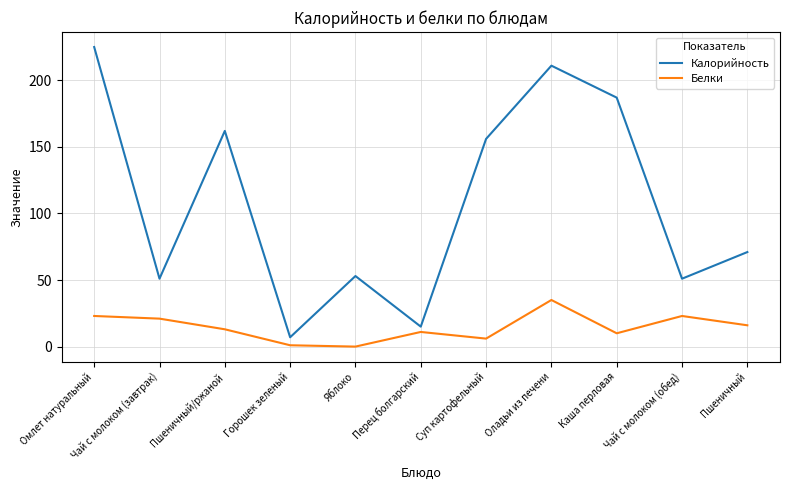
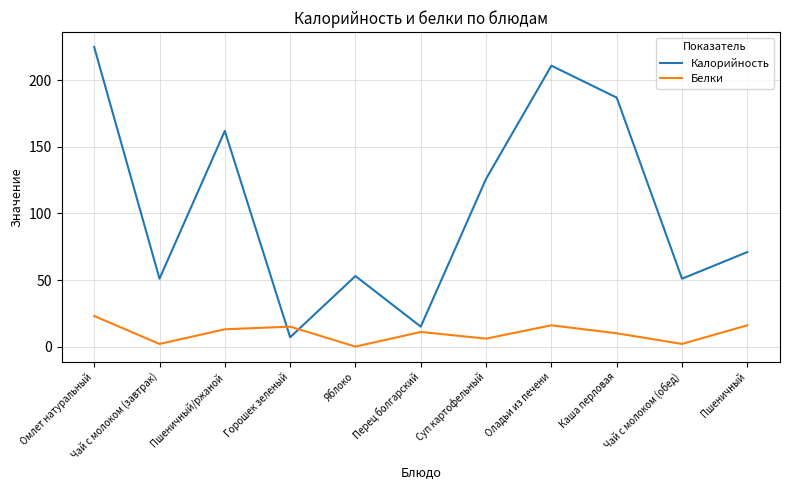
  {
    "Калорийность": {
      "Омлет натуральный": 225,
      "Чай с молоком (завтрак)": 51,
      "Пшеничный/ржаной": 162,
      "Горошек зеленый": 7,
      "Яблоко": 53,
      "Перец болгарский": 15,
-     "Суп картофельный": 156,
+     "Суп картофельный": 126,
      "Оладьи из печени": 211,
      "Каша перловая": 187,
      "Чай с молоком (обед)": 51,
      "Пшеничный": 71
    },
    "Белки": {
      "Омлет натуральный": 23,
-     "Чай с молоком (завтрак)": 21,
+     "Чай с молоком (завтрак)": 2,
      "Пшеничный/ржаной": 13,
-     "Горошек зеленый": 1,
+     "Горошек зеленый": 15,
      "Яблоко": 0,
      "Перец болгарский": 11,
      "Суп картофельный": 6,
-     "Оладьи из печени": 35,
+     "Оладьи из печени": 16,
      "Каша перловая": 10,
-     "Чай с молоком (обед)": 23,
+     "Чай с молоком (обед)": 2,
      "Пшеничный": 16
    }
  }
